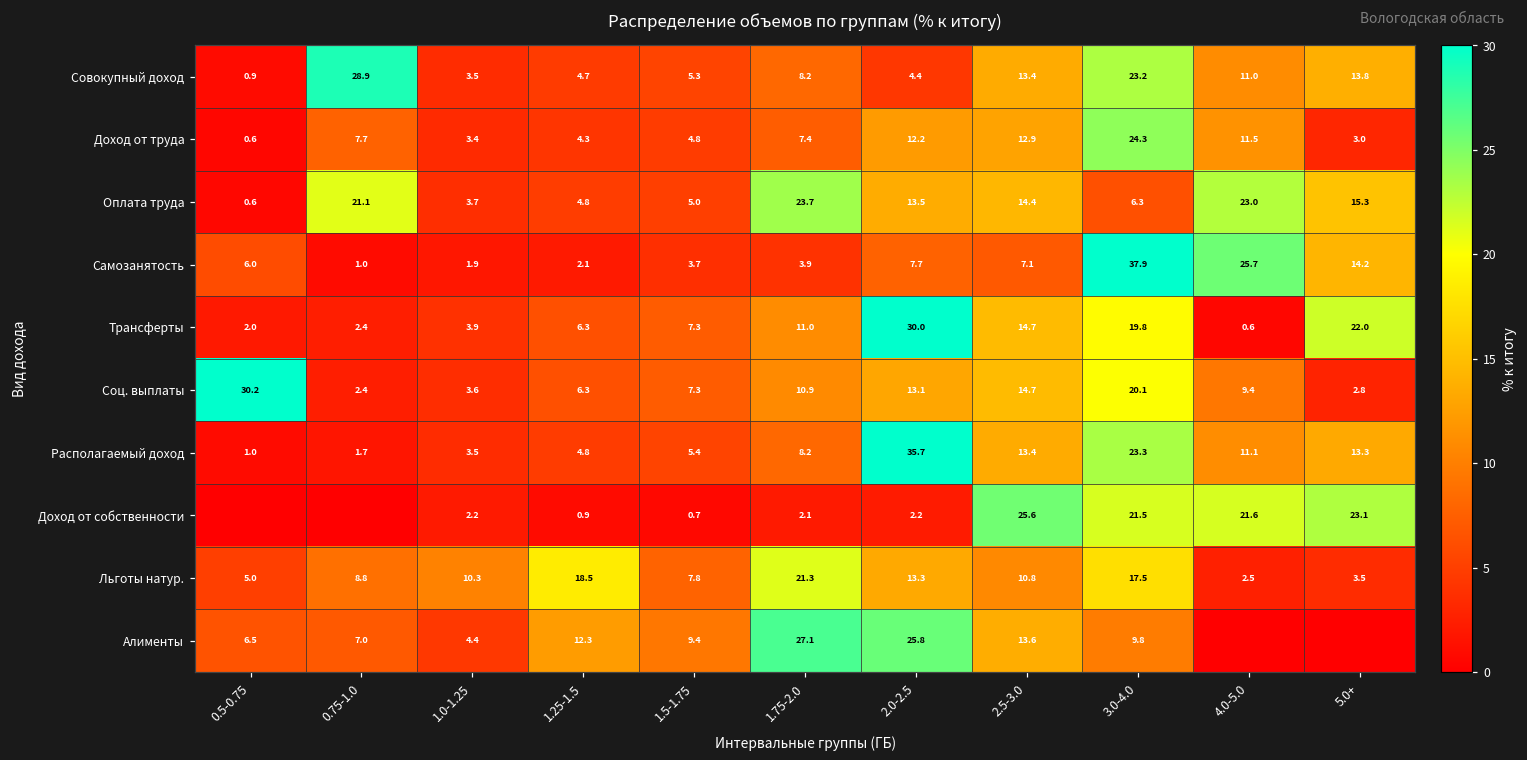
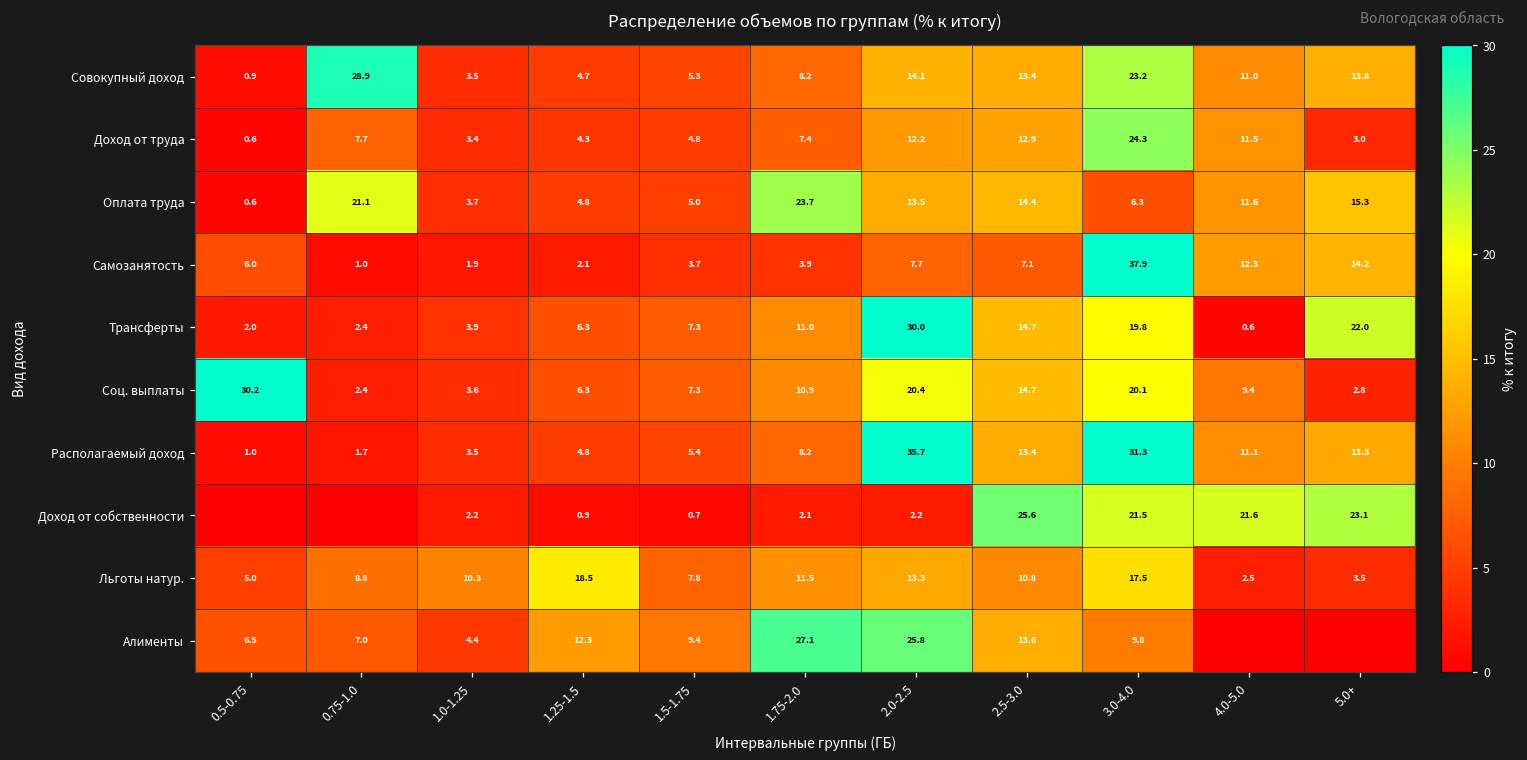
  {
    "Совокупный доход": {
      "0.5-0.75": 0.9,
      "0.75-1.0": 28.9,
      "1.0-1.25": 3.5,
      "1.25-1.5": 4.7,
      "1.5-1.75": 5.3,
      "1.75-2.0": 8.2,
-     "2.0-2.5": 4.4,
+     "2.0-2.5": 14.1,
      "2.5-3.0": 13.4,
      "3.0-4.0": 23.2,
      "4.0-5.0": 11.0,
      "5.0+": 13.8
    },
    "Доход от труда": {
      "0.5-0.75": 0.6,
      "0.75-1.0": 7.7,
      "1.0-1.25": 3.4,
      "1.25-1.5": 4.3,
      "1.5-1.75": 4.8,
      "1.75-2.0": 7.4,
      "2.0-2.5": 12.2,
      "2.5-3.0": 12.9,
      "3.0-4.0": 24.3,
      "4.0-5.0": 11.5,
      "5.0+": 3.0
    },
    "Оплата труда": {
      "0.5-0.75": 0.6,
      "0.75-1.0": 21.1,
      "1.0-1.25": 3.7,
      "1.25-1.5": 4.8,
      "1.5-1.75": 5.0,
      "1.75-2.0": 23.7,
      "2.0-2.5": 13.5,
      "2.5-3.0": 14.4,
      "3.0-4.0": 6.3,
-     "4.0-5.0": 23.0,
+     "4.0-5.0": 11.6,
      "5.0+": 15.3
    },
    "Самозанятость": {
      "0.5-0.75": 6.0,
      "0.75-1.0": 1.0,
      "1.0-1.25": 1.9,
      "1.25-1.5": 2.1,
      "1.5-1.75": 3.7,
      "1.75-2.0": 3.9,
      "2.0-2.5": 7.7,
      "2.5-3.0": 7.1,
      "3.0-4.0": 37.9,
-     "4.0-5.0": 25.7,
+     "4.0-5.0": 12.3,
      "5.0+": 14.2
    },
    "Трансферты": {
      "0.5-0.75": 2.0,
      "0.75-1.0": 2.4,
      "1.0-1.25": 3.9,
      "1.25-1.5": 6.3,
      "1.5-1.75": 7.3,
      "1.75-2.0": 11.0,
      "2.0-2.5": 30.0,
      "2.5-3.0": 14.7,
      "3.0-4.0": 19.8,
      "4.0-5.0": 0.6,
      "5.0+": 22.0
    },
    "Соц. выплаты": {
      "0.5-0.75": 30.2,
      "0.75-1.0": 2.4,
      "1.0-1.25": 3.6,
      "1.25-1.5": 6.3,
      "1.5-1.75": 7.3,
      "1.75-2.0": 10.9,
-     "2.0-2.5": 13.1,
+     "2.0-2.5": 20.4,
      "2.5-3.0": 14.7,
      "3.0-4.0": 20.1,
      "4.0-5.0": 9.4,
      "5.0+": 2.8
    },
    "Располагаемый доход": {
      "0.5-0.75": 1.0,
      "0.75-1.0": 1.7,
      "1.0-1.25": 3.5,
      "1.25-1.5": 4.8,
      "1.5-1.75": 5.4,
      "1.75-2.0": 8.2,
      "2.0-2.5": 35.7,
      "2.5-3.0": 13.4,
-     "3.0-4.0": 23.3,
+     "3.0-4.0": 31.3,
      "4.0-5.0": 11.1,
      "5.0+": 13.3
    },
    "Доход от собственности": {
      "1.0-1.25": 2.2,
      "1.25-1.5": 0.9,
      "1.5-1.75": 0.7,
      "1.75-2.0": 2.1,
      "2.0-2.5": 2.2,
      "2.5-3.0": 25.6,
      "3.0-4.0": 21.5,
      "4.0-5.0": 21.6,
      "5.0+": 23.1
    },
    "Льготы натур.": {
      "0.5-0.75": 5.0,
      "0.75-1.0": 8.8,
      "1.0-1.25": 10.3,
      "1.25-1.5": 18.5,
      "1.5-1.75": 7.8,
-     "1.75-2.0": 21.3,
+     "1.75-2.0": 11.5,
      "2.0-2.5": 13.3,
      "2.5-3.0": 10.8,
      "3.0-4.0": 17.5,
      "4.0-5.0": 2.5,
      "5.0+": 3.5
    },
    "Алименты": {
      "0.5-0.75": 6.5,
      "0.75-1.0": 7.0,
      "1.0-1.25": 4.4,
      "1.25-1.5": 12.3,
      "1.5-1.75": 9.4,
      "1.75-2.0": 27.1,
      "2.0-2.5": 25.8,
      "2.5-3.0": 13.6,
      "3.0-4.0": 9.8
    }
  }
